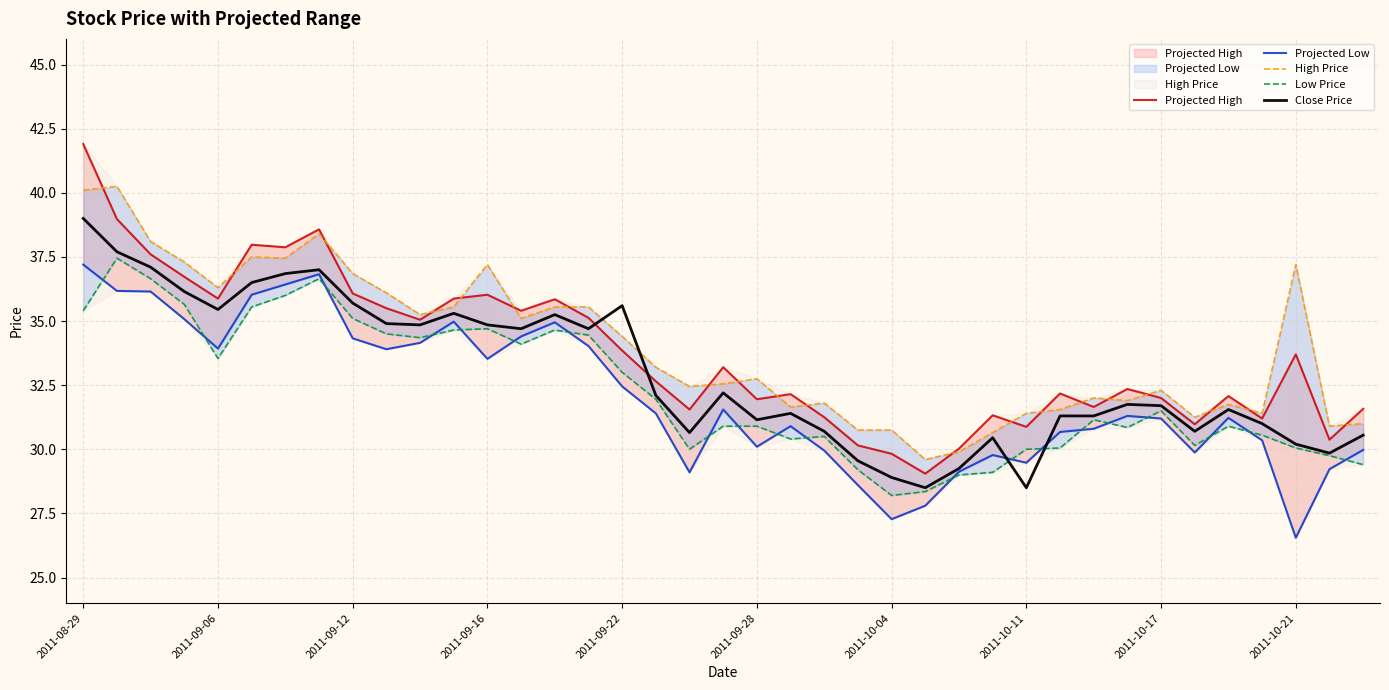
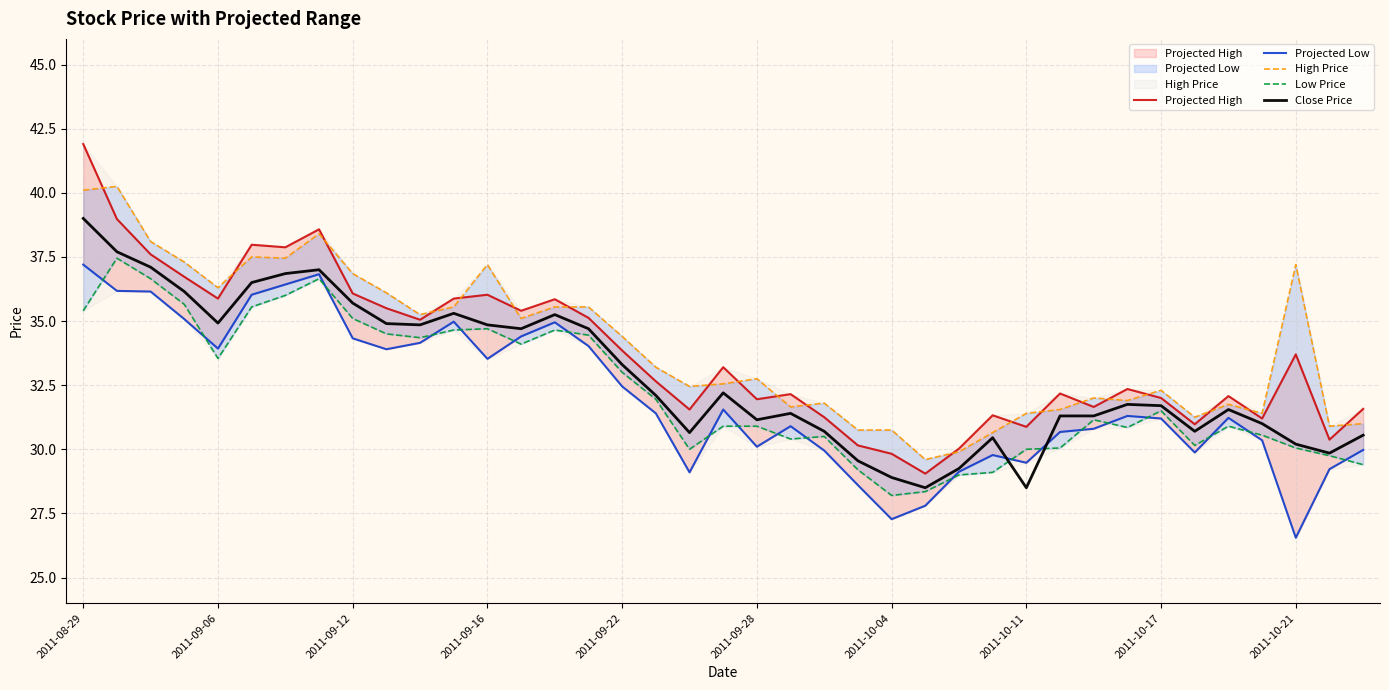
  {
    "Low Price": {
      "2011-08-29": 35.4,
      "2011-09-06": 33.5,
      "2011-09-12": 35.1,
      "2011-09-16": 34.7,
      "2011-09-22": 33.0,
      "2011-09-28": 30.9,
      "2011-10-04": 28.2,
      "2011-10-11": 30.0,
      "2011-10-17": 31.5,
      "2011-10-21": 30.1
    },
    "Close Price": {
      "2011-08-29": 39.0,
-     "2011-09-06": 35.5,
+     "2011-09-06": 34.9,
      "2011-09-12": 35.7,
      "2011-09-16": 34.9,
-     "2011-09-22": 35.6,
+     "2011-09-22": 33.3,
      "2011-09-28": 31.2,
      "2011-10-04": 28.9,
      "2011-10-11": 28.5,
      "2011-10-17": 31.7,
      "2011-10-21": 30.2
    }
  }
